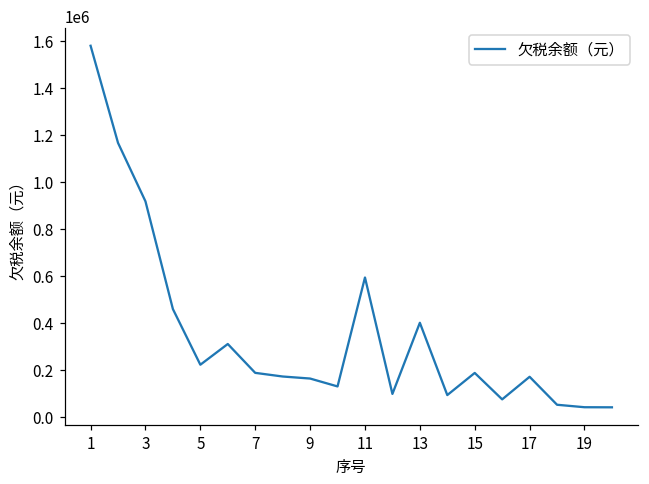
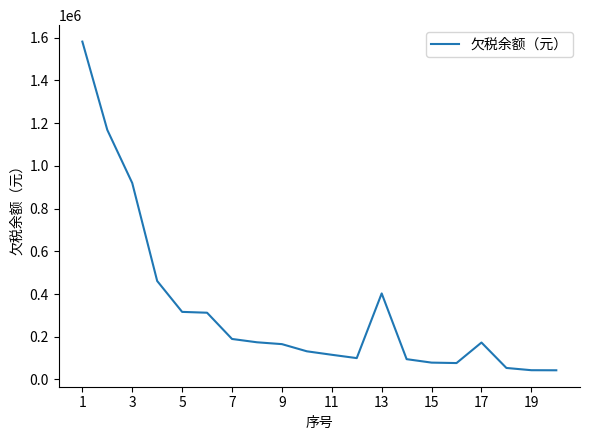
  {
    "1": 1580000,
    "3": 920000,
-   "5": 220000,
+   "5": 320000,
    "7": 190000,
    "9": 170000,
-   "11": 600000,
+   "11": 120000,
    "13": 400000,
-   "15": 190000,
+   "15": 80000,
    "17": 170000,
    "19": 40000
  }
